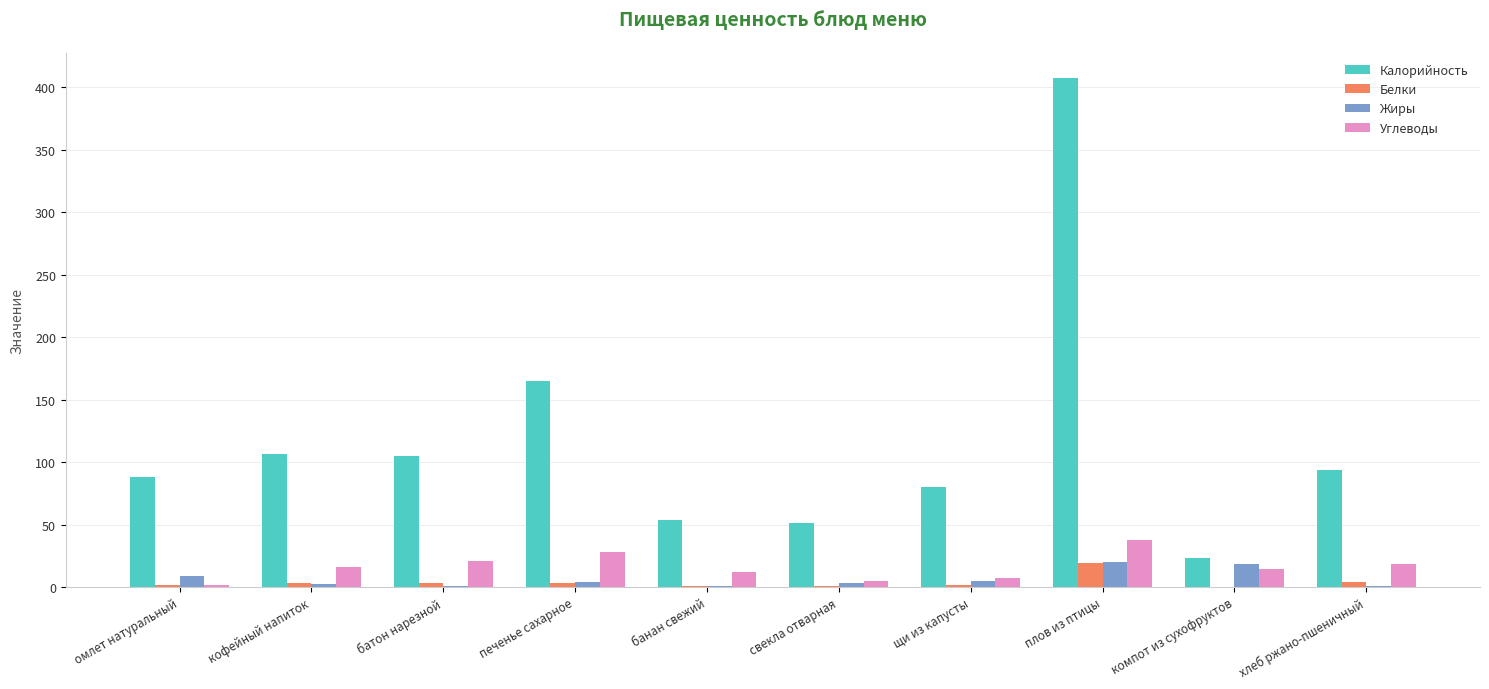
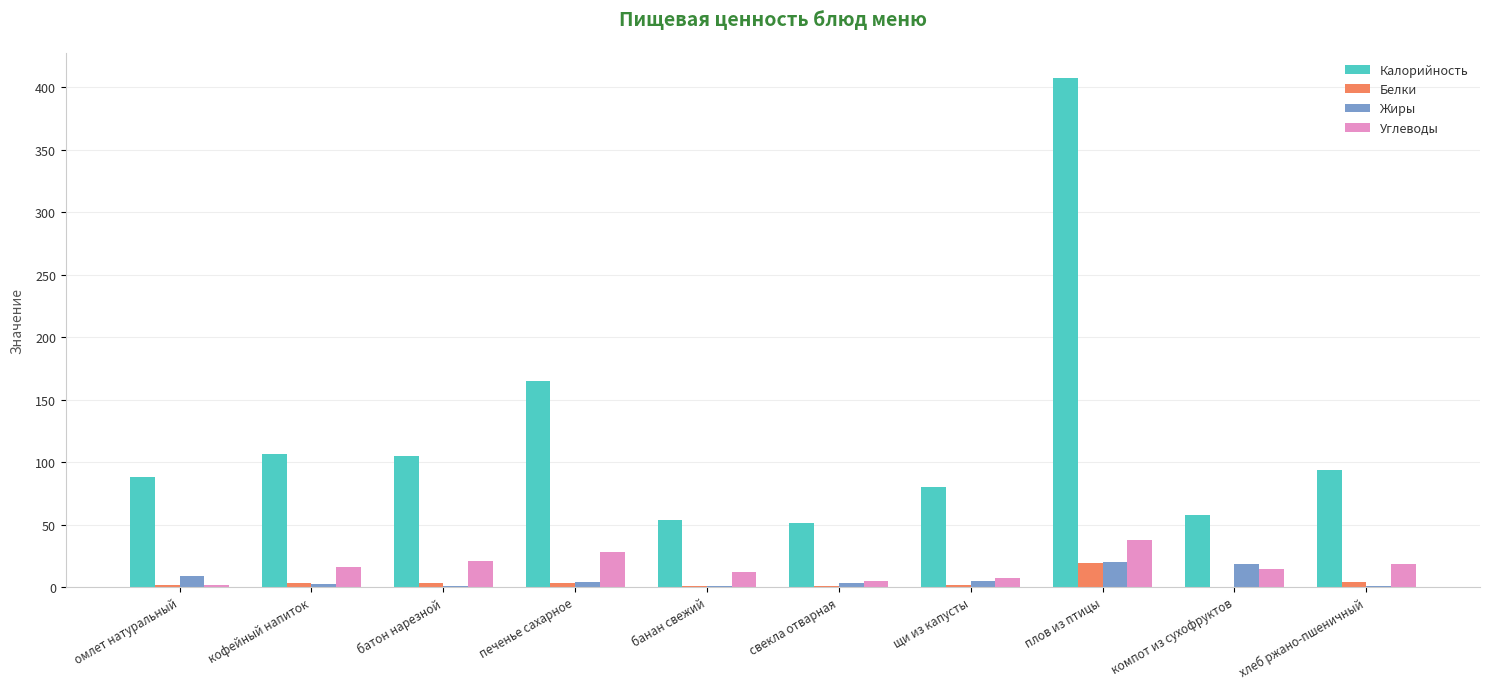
  {
    "Калорийность": {
      "омлет натуральный": 88,
      "кофейный напиток": 107,
      "батон нарезной": 105,
      "печенье сахарное": 165,
      "банан свежий": 53,
      "свекла отварная": 51,
      "щи из капусты": 80,
      "плов из птицы": 407,
-     "компот из сухофруктов": 23,
+     "компот из сухофруктов": 57,
      "хлеб ржано-пшеничный": 93
    },
    "Белки": {
      "кофейный напиток": 3,
      "батон нарезной": 3,
      "печенье сахарное": 3,
      "плов из птицы": 20,
      "хлеб ржано-пшеничный": 4
    },
    "Жиры": {
      "омлет натуральный": 9,
      "кофейный напиток": 3,
      "печенье сахарное": 4,
      "свекла отварная": 3,
      "щи из капусты": 5,
      "плов из птицы": 20,
      "компот из сухофруктов": 18
    },
    "Углеводы": {
      "кофейный напиток": 16,
      "батон нарезной": 21,
      "печенье сахарное": 28,
      "банан свежий": 12,
      "свекла отварная": 5,
      "щи из капусты": 8,
      "плов из птицы": 38,
      "компот из сухофруктов": 14,
      "хлеб ржано-пшеничный": 18
    }
  }
